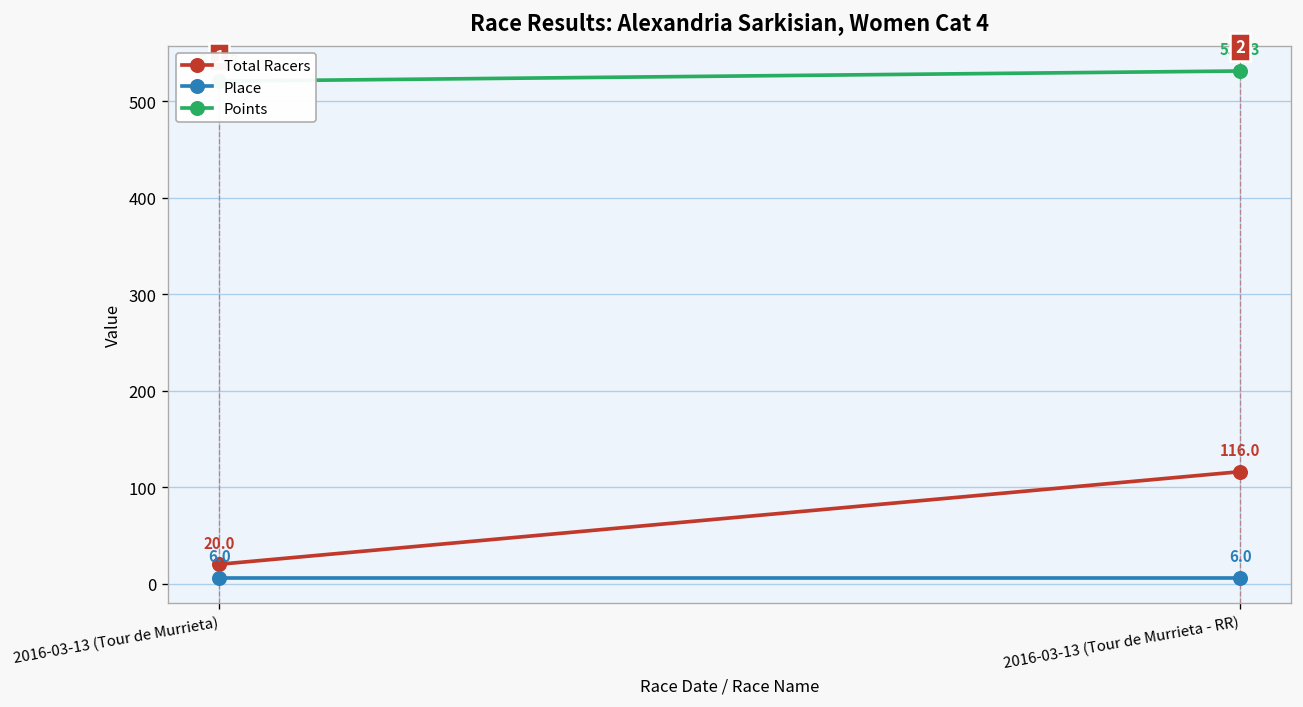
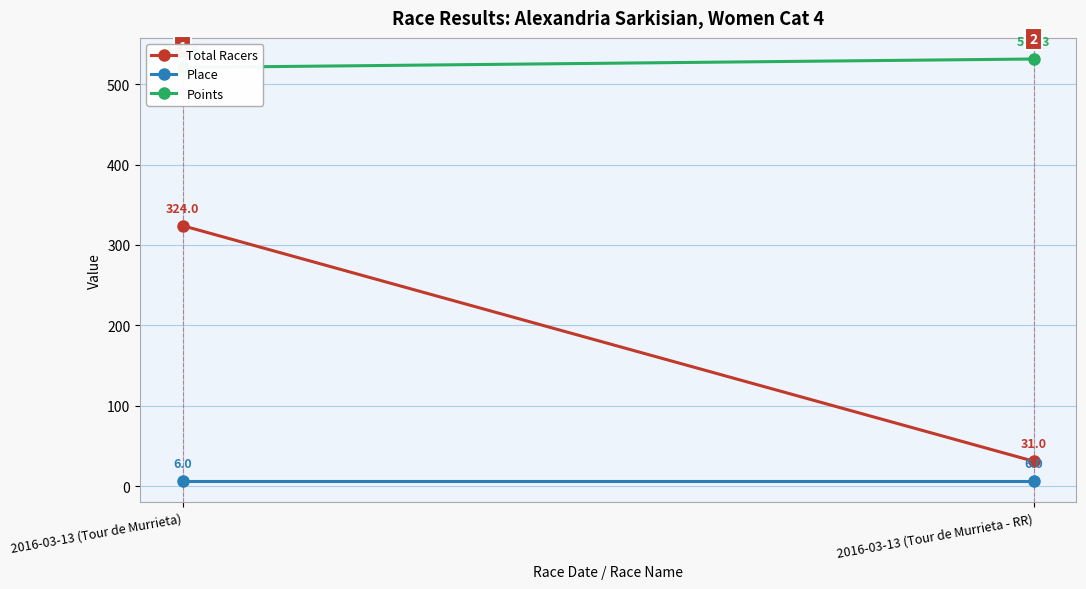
  {
    "Total Racers": {
-     "2016-03-13 (Tour de Murrieta)": 20.0,
-     "2016-03-13 (Tour de Murrieta - RR)": 116.0
+     "2016-03-13 (Tour de Murrieta)": 324.0,
+     "2016-03-13 (Tour de Murrieta - RR)": 31.0
    },
    "Place": {
      "2016-03-13 (Tour de Murrieta)": 6.0
    }
  }
